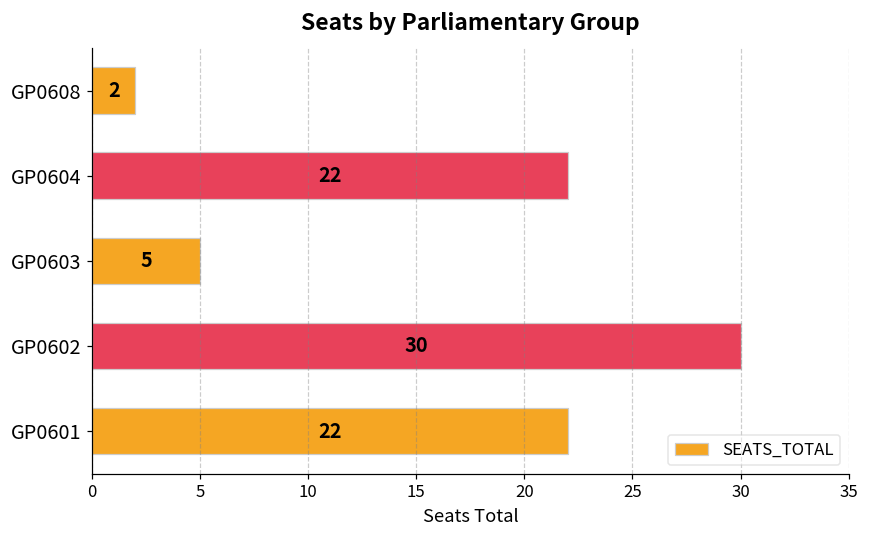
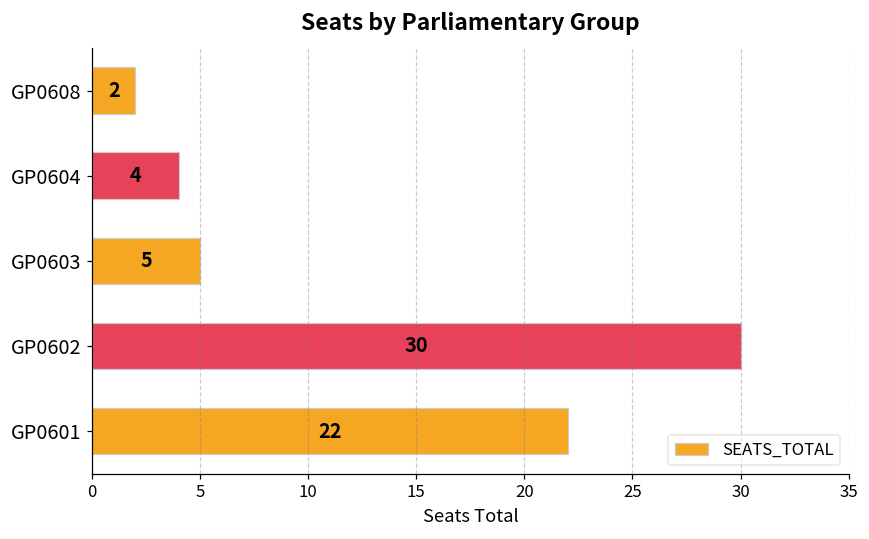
  {
    "GP0608": 2,
-   "GP0604": 22,
+   "GP0604": 4,
    "GP0603": 5,
    "GP0602": 30,
    "GP0601": 22
  }
